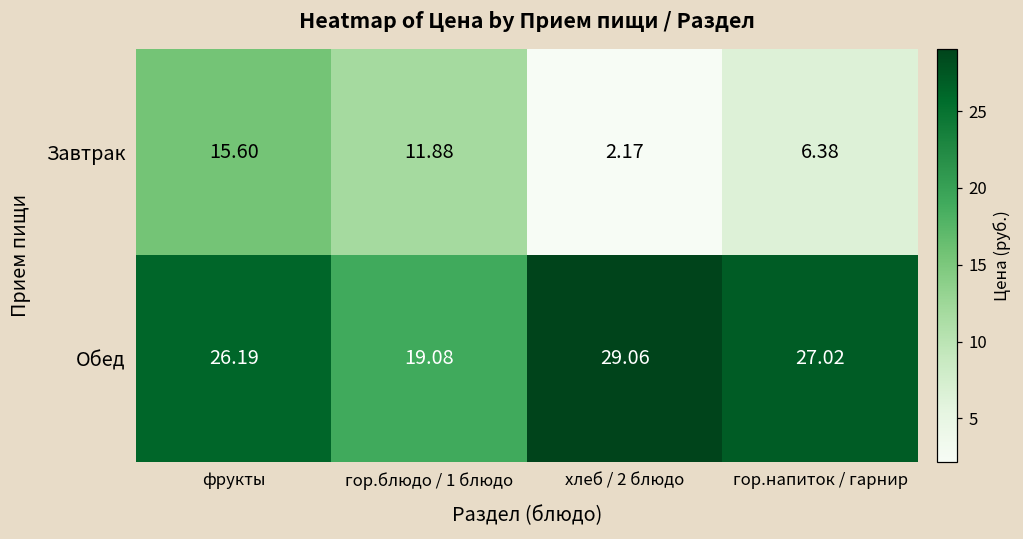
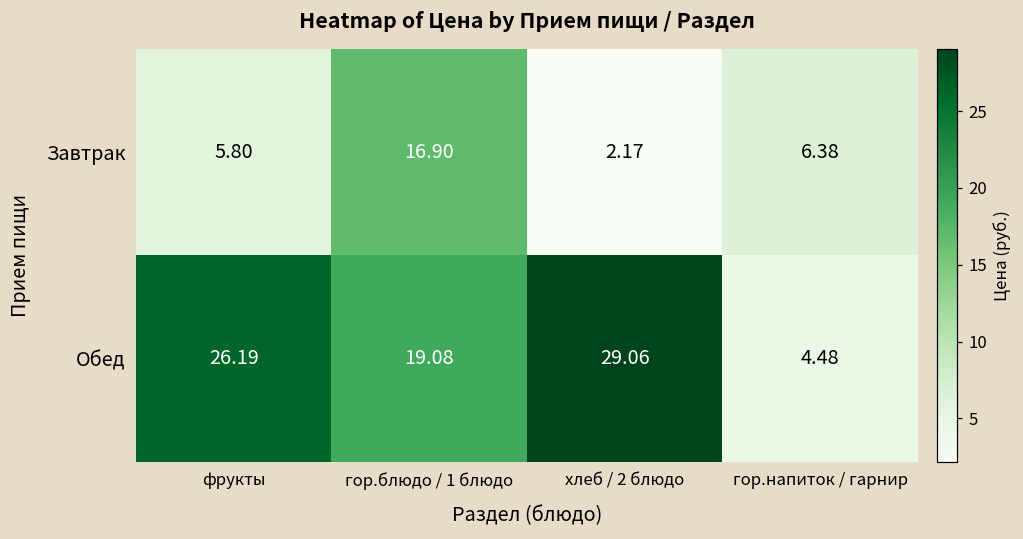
  {
    "Завтрак": {
-     "фрукты": 15.60,
-     "гор.блюдо / 1 блюдо": 11.88,
+     "фрукты": 5.80,
+     "гор.блюдо / 1 блюдо": 16.90,
      "хлеб / 2 блюдо": 2.17,
      "гор.напиток / гарнир": 6.38
    },
    "Обед": {
      "фрукты": 26.19,
      "гор.блюдо / 1 блюдо": 19.08,
      "хлеб / 2 блюдо": 29.06,
-     "гор.напиток / гарнир": 27.02
+     "гор.напиток / гарнир": 4.48
    }
  }
